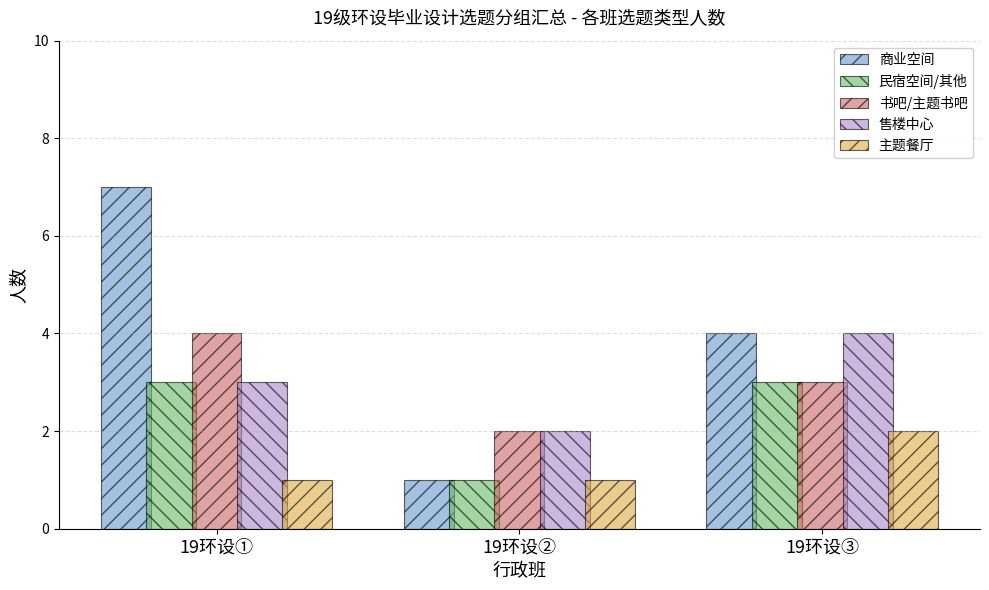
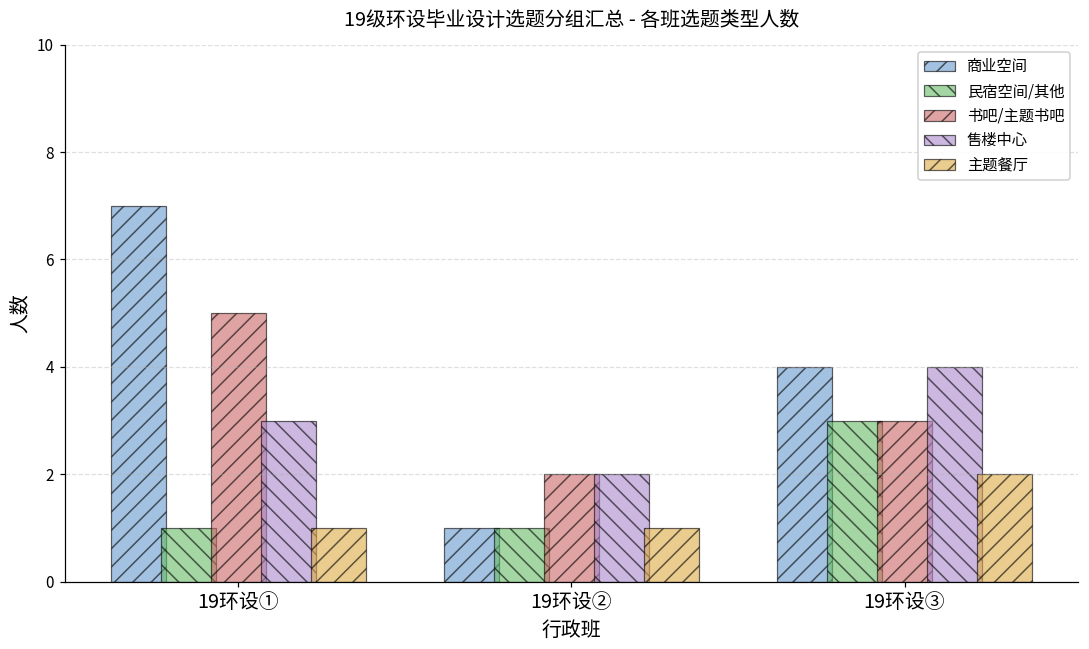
  {
    "商业空间": {
      "19环设①": 7,
      "19环设②": 1,
      "19环设③": 4
    },
    "民宿空间/其他": {
-     "19环设①": 3,
+     "19环设①": 1,
      "19环设②": 1,
      "19环设③": 3
    },
    "书吧/主题书吧": {
-     "19环设①": 4,
+     "19环设①": 5,
      "19环设②": 2,
      "19环设③": 3
    },
    "售楼中心": {
      "19环设①": 3,
      "19环设②": 2,
      "19环设③": 4
    },
    "主题餐厅": {
      "19环设①": 1,
      "19环设②": 1,
      "19环设③": 2
    }
  }
